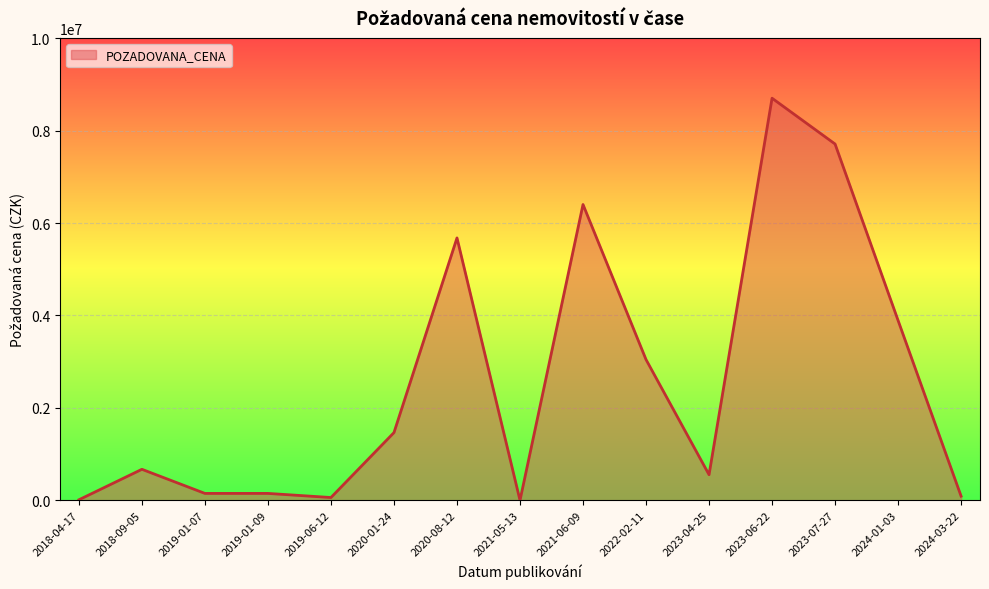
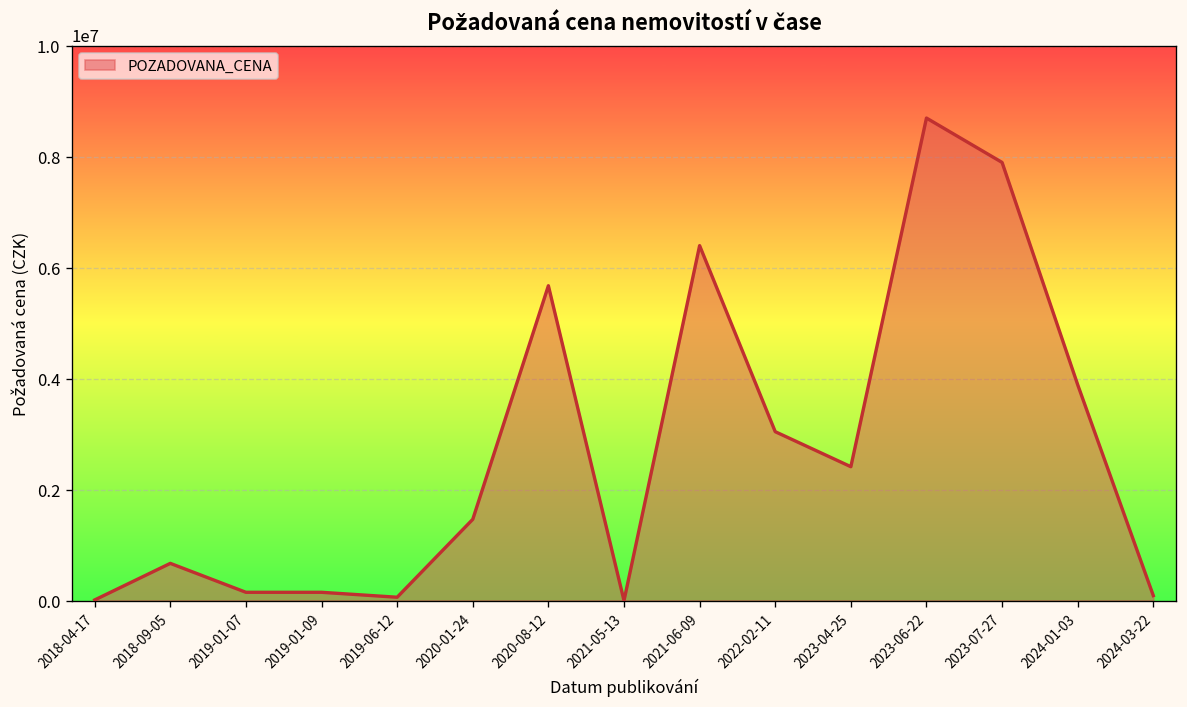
  {
    "2018-04-17": 0,
    "2018-09-05": 700000,
    "2019-01-07": 200000,
    "2019-01-09": 200000,
    "2019-06-12": 100000,
    "2020-01-24": 1500000,
    "2020-08-12": 5700000,
    "2021-05-13": 0,
    "2021-06-09": 6400000,
    "2022-02-11": 3000000,
-   "2023-04-25": 600000,
+   "2023-04-25": 2400000,
    "2023-06-22": 8700000,
-   "2023-07-27": 7700000,
+   "2023-07-27": 7900000,
    "2024-01-03": 3900000,
    "2024-03-22": 100000
  }
